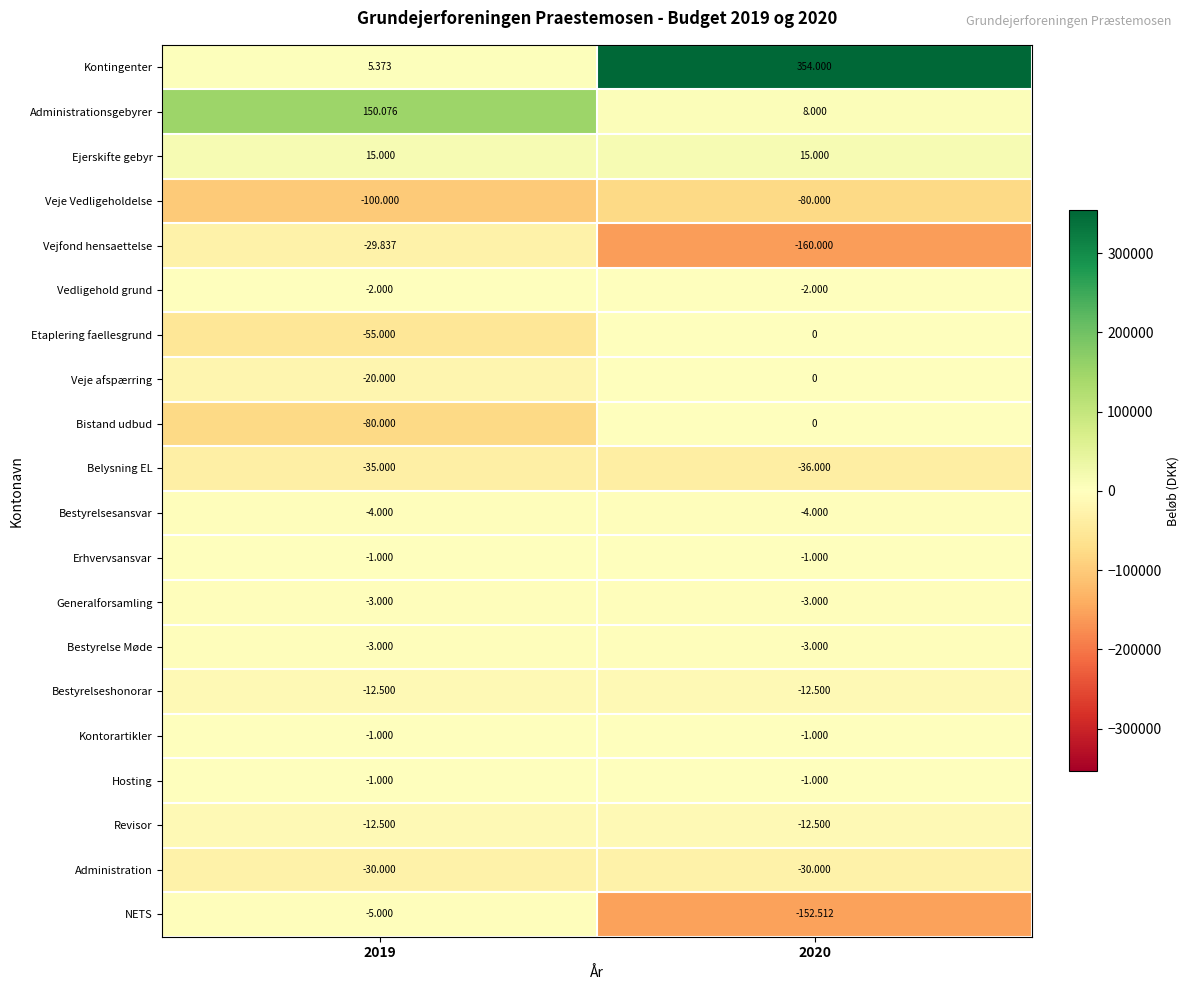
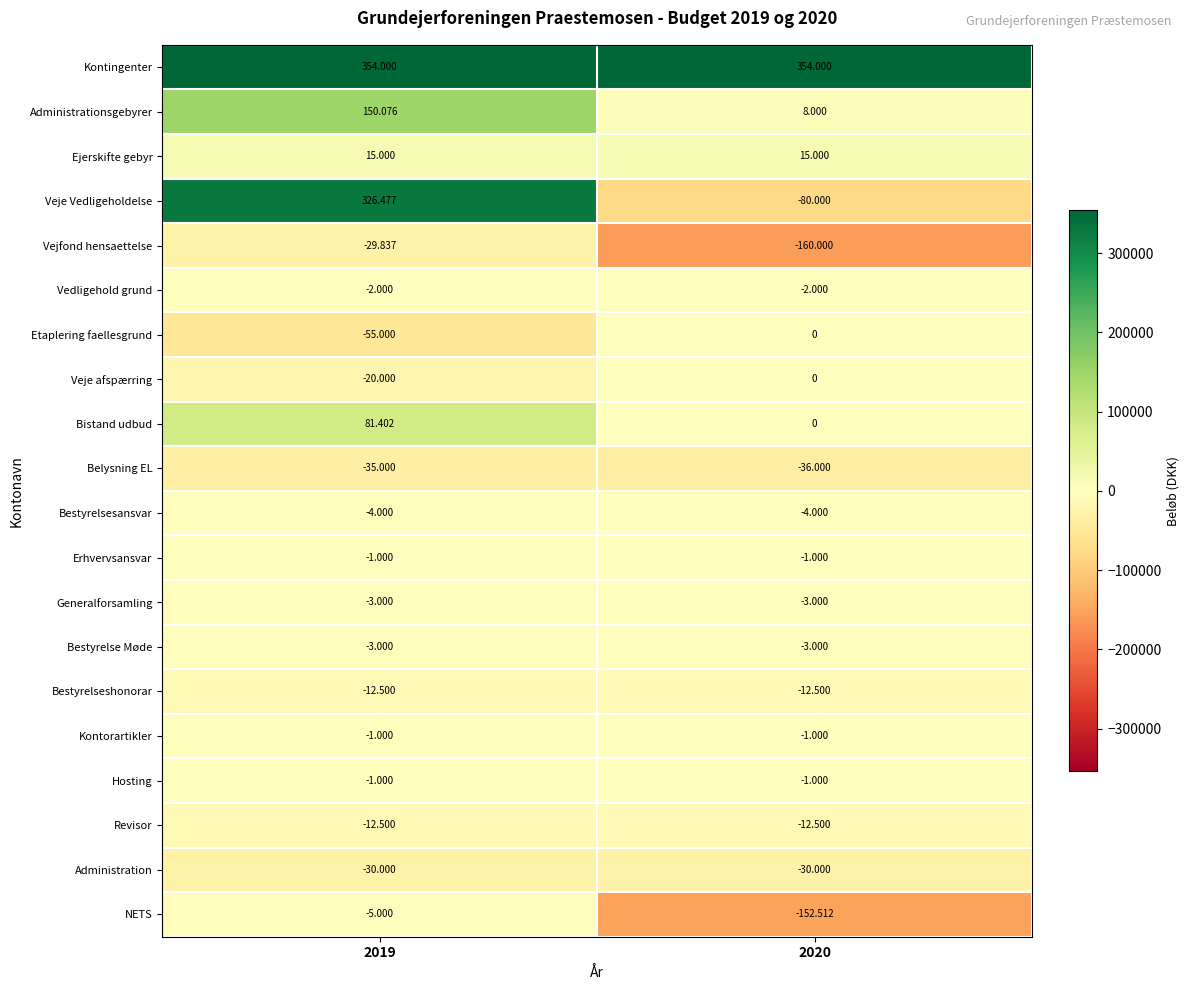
  {
    "Kontingenter": {
-     "2019": 5.373,
+     "2019": 354.000,
      "2020": 354.000
    },
    "Administrationsgebyrer": {
      "2019": 150.076,
      "2020": 8.000
    },
    "Ejerskifte gebyr": {
      "2019": 15.000,
      "2020": 15.000
    },
    "Veje Vedligeholdelse": {
-     "2019": -100.000,
+     "2019": 326.477,
      "2020": -80.000
    },
    "Vejfond hensaettelse": {
      "2019": -29.837,
      "2020": -160.000
    },
    "Vedligehold grund": {
      "2019": -2.000,
      "2020": -2.000
    },
    "Etaplering faellesgrund": {
      "2019": -55.000,
      "2020": 0
    },
    "Veje afspærring": {
      "2019": -20.000,
      "2020": 0
    },
    "Bistand udbud": {
-     "2019": -80.000,
+     "2019": 81.402,
      "2020": 0
    },
    "Belysning EL": {
      "2019": -35.000,
      "2020": -36.000
    },
    "Bestyrelsesansvar": {
      "2019": -4.000,
      "2020": -4.000
    },
    "Erhvervsansvar": {
      "2019": -1.000,
      "2020": -1.000
    },
    "Generalforsamling": {
      "2019": -3.000,
      "2020": -3.000
    },
    "Bestyrelse Møde": {
      "2019": -3.000,
      "2020": -3.000
    },
    "Bestyrelseshonorar": {
      "2019": -12.500,
      "2020": -12.500
    },
    "Kontorartikler": {
      "2019": -1.000,
      "2020": -1.000
    },
    "Hosting": {
      "2019": -1.000,
      "2020": -1.000
    },
    "Revisor": {
      "2019": -12.500,
      "2020": -12.500
    },
    "Administration": {
      "2019": -30.000,
      "2020": -30.000
    },
    "NETS": {
      "2019": -5.000,
      "2020": -152.512
    }
  }
